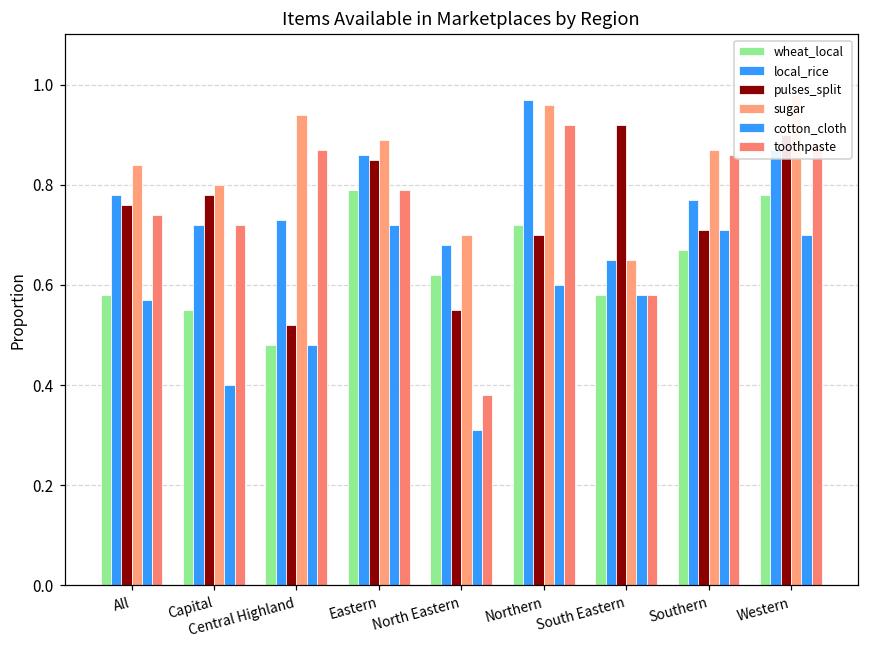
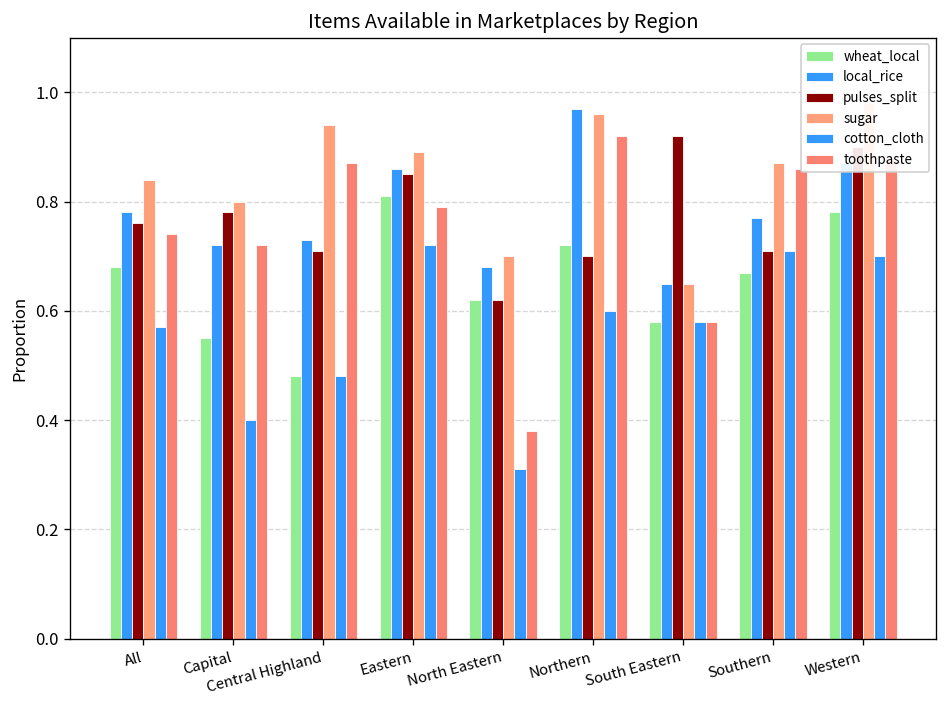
  {
    "wheat_local": {
-     "All": 0.58,
+     "All": 0.68,
      "Capital": 0.55,
      "Central Highland": 0.48,
-     "Eastern": 0.79,
+     "Eastern": 0.81,
      "North Eastern": 0.62,
      "Northern": 0.72,
      "South Eastern": 0.58,
      "Southern": 0.67,
      "Western": 0.78
    },
    "pulses_split": {
      "All": 0.76,
      "Capital": 0.78,
-     "Central Highland": 0.52,
+     "Central Highland": 0.71,
      "Eastern": 0.85,
-     "North Eastern": 0.55,
+     "North Eastern": 0.62,
      "Northern": 0.70,
      "South Eastern": 0.92,
      "Southern": 0.71
    }
  }
